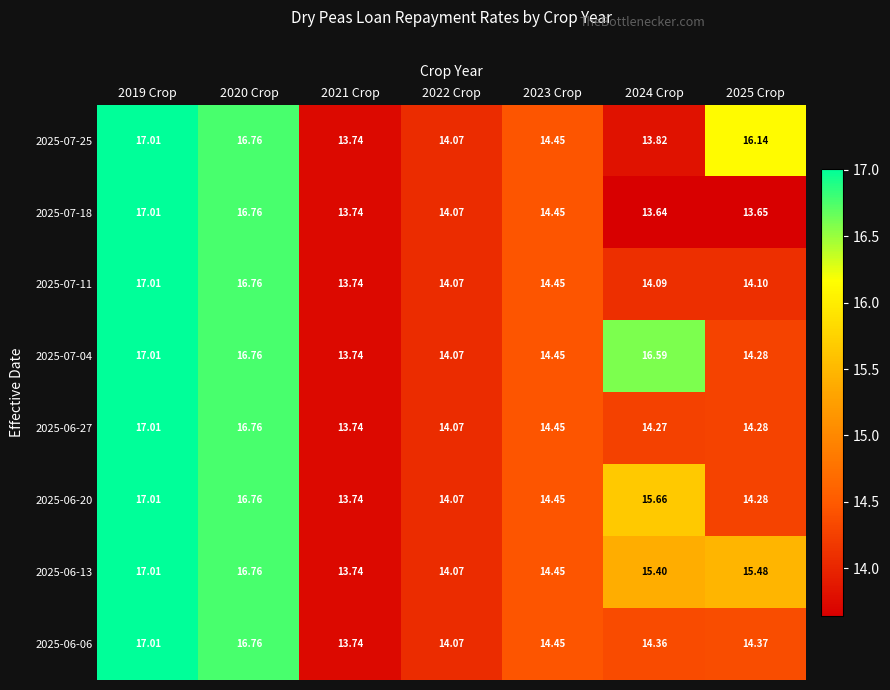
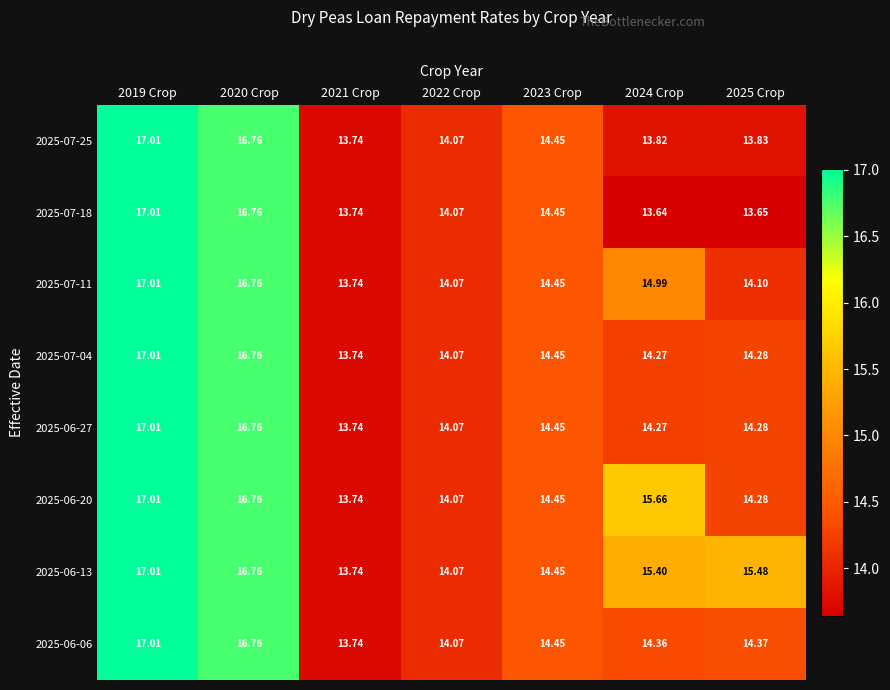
  {
    "2025-07-25": {
      "2019 Crop": 17.01,
      "2020 Crop": 16.76,
      "2021 Crop": 13.74,
      "2022 Crop": 14.07,
      "2023 Crop": 14.45,
      "2024 Crop": 13.82,
-     "2025 Crop": 16.14
+     "2025 Crop": 13.83
    },
    "2025-07-18": {
      "2019 Crop": 17.01,
      "2020 Crop": 16.76,
      "2021 Crop": 13.74,
      "2022 Crop": 14.07,
      "2023 Crop": 14.45,
      "2024 Crop": 13.64,
      "2025 Crop": 13.65
    },
    "2025-07-11": {
      "2019 Crop": 17.01,
      "2020 Crop": 16.76,
      "2021 Crop": 13.74,
      "2022 Crop": 14.07,
      "2023 Crop": 14.45,
-     "2024 Crop": 14.09,
+     "2024 Crop": 14.99,
      "2025 Crop": 14.10
    },
    "2025-07-04": {
      "2019 Crop": 17.01,
      "2020 Crop": 16.76,
      "2021 Crop": 13.74,
      "2022 Crop": 14.07,
      "2023 Crop": 14.45,
-     "2024 Crop": 16.59,
+     "2024 Crop": 14.27,
      "2025 Crop": 14.28
    },
    "2025-06-27": {
      "2019 Crop": 17.01,
      "2020 Crop": 16.76,
      "2021 Crop": 13.74,
      "2022 Crop": 14.07,
      "2023 Crop": 14.45,
      "2024 Crop": 14.27,
      "2025 Crop": 14.28
    },
    "2025-06-20": {
      "2019 Crop": 17.01,
      "2020 Crop": 16.76,
      "2021 Crop": 13.74,
      "2022 Crop": 14.07,
      "2023 Crop": 14.45,
      "2024 Crop": 15.66,
      "2025 Crop": 14.28
    },
    "2025-06-13": {
      "2019 Crop": 17.01,
      "2020 Crop": 16.76,
      "2021 Crop": 13.74,
      "2022 Crop": 14.07,
      "2023 Crop": 14.45,
      "2024 Crop": 15.40,
      "2025 Crop": 15.48
    },
    "2025-06-06": {
      "2019 Crop": 17.01,
      "2020 Crop": 16.76,
      "2021 Crop": 13.74,
      "2022 Crop": 14.07,
      "2023 Crop": 14.45,
      "2024 Crop": 14.36,
      "2025 Crop": 14.37
    }
  }
